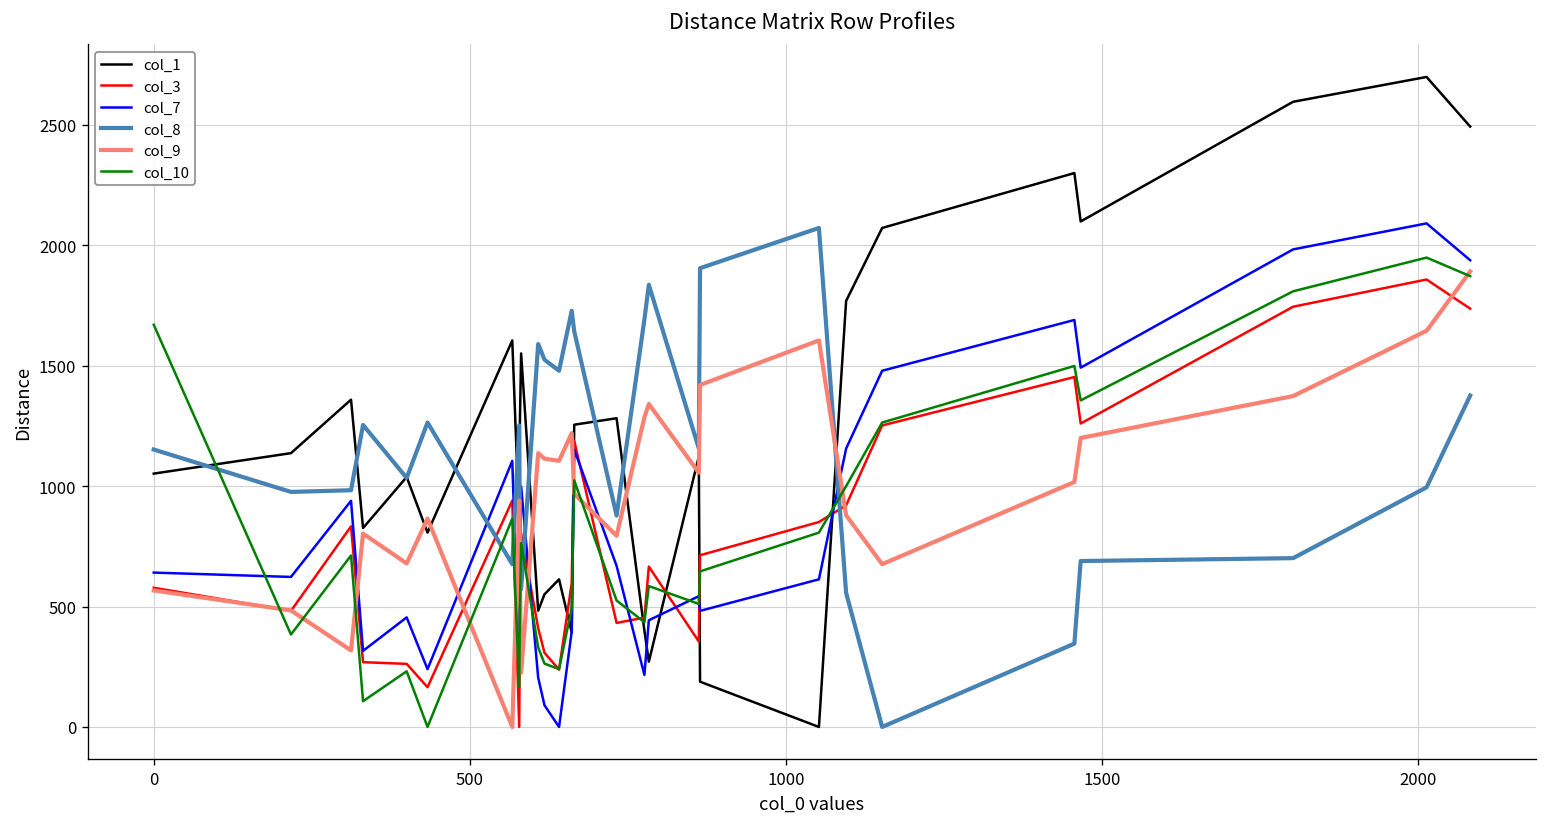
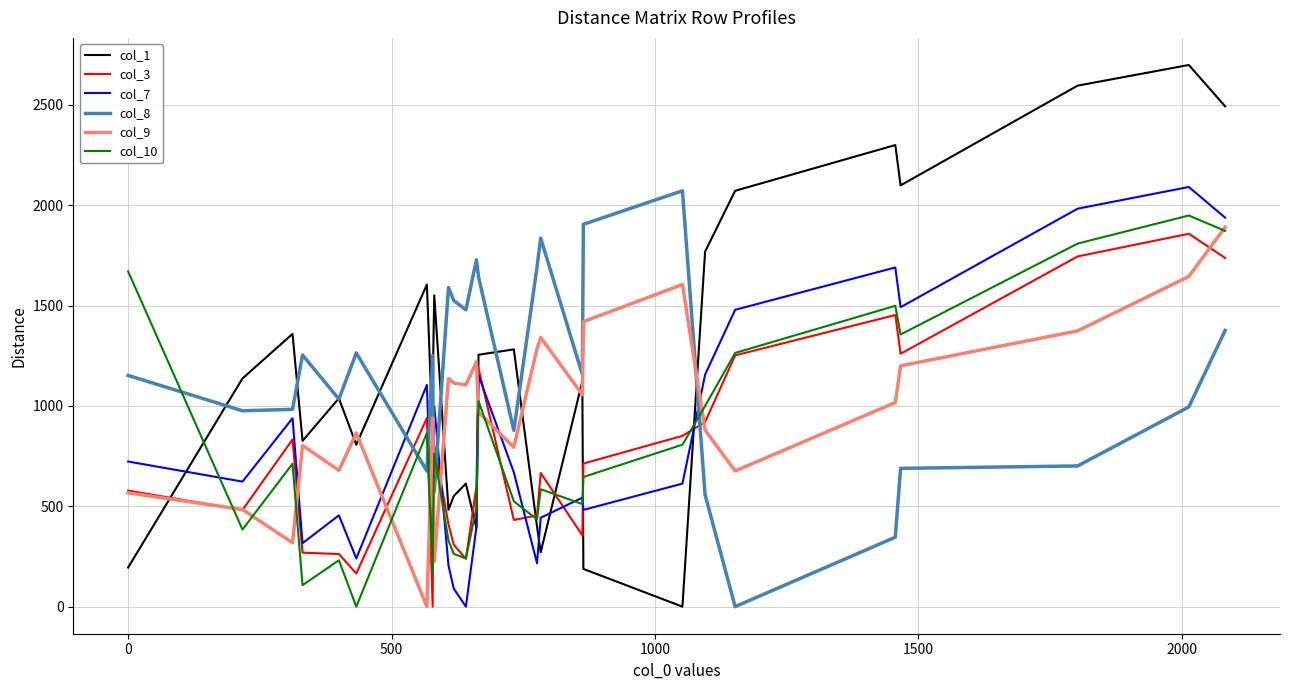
  {
    "col_1": {
-     "0": 1050
+     "0": 200
    },
    "col_7": {
-     "0": 640
+     "0": 720
    },
    "col_8": {
      "0": 1150
    },
    "col_10": {
      "0": 1670
    }
  }
